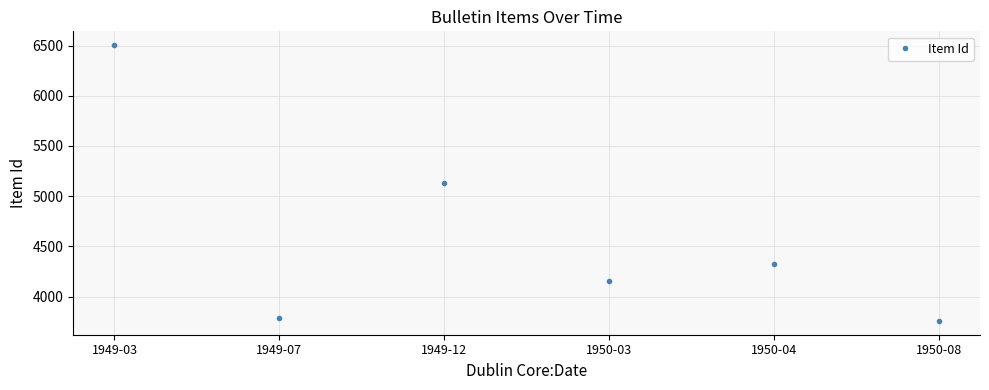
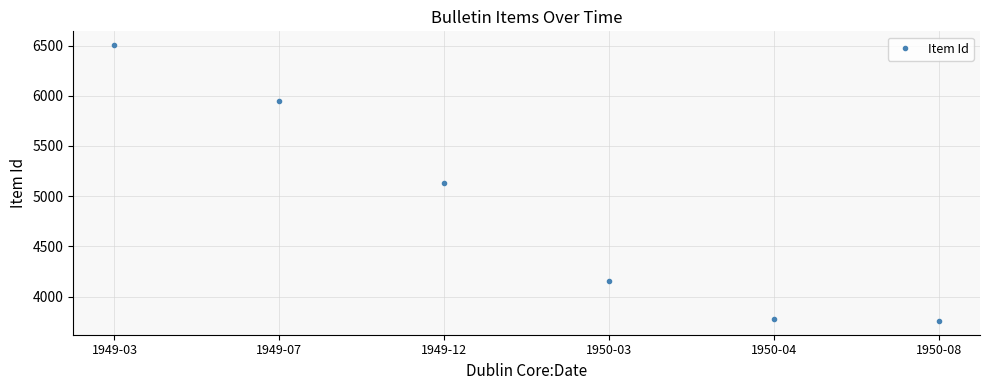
  {
    "1949-03": 6510,
-   "1949-07": 3780,
+   "1949-07": 5950,
    "1949-12": 5130,
    "1950-03": 4160,
-   "1950-04": 4330,
+   "1950-04": 3770,
    "1950-08": 3760
  }
